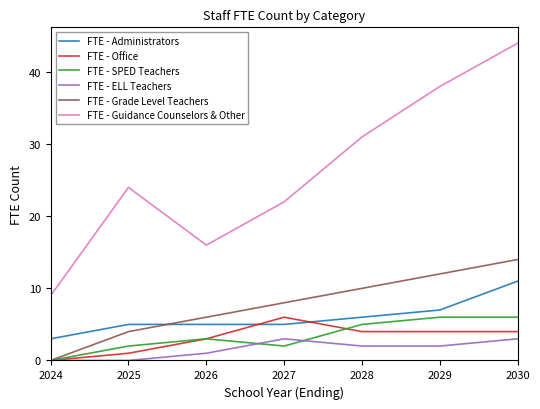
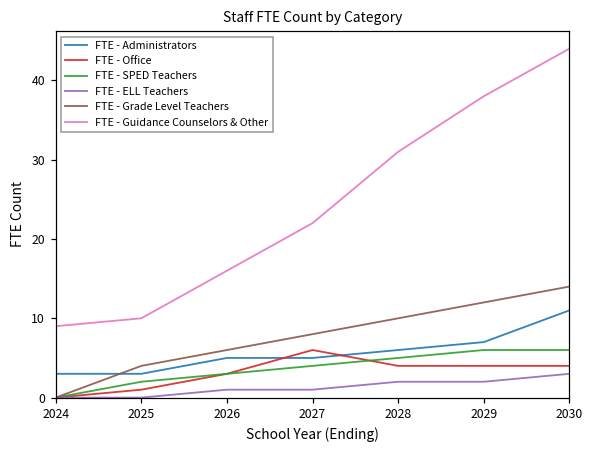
  {
    "FTE - Administrators": {
      "2024": 3,
-     "2025": 5,
+     "2025": 3,
      "2026": 5,
      "2027": 5,
      "2028": 6,
      "2029": 7,
      "2030": 11
    },
    "FTE - Office": {
      "2025": 1,
      "2027": 6,
      "2028": 4,
      "2029": 4,
      "2030": 4
    },
    "FTE - SPED Teachers": {
      "2025": 2,
-     "2027": 2,
+     "2027": 4,
      "2028": 5,
      "2029": 6,
      "2030": 6
    },
    "FTE - ELL Teachers": {
      "2025": 0,
      "2026": 1,
-     "2027": 3,
+     "2027": 1,
      "2028": 2,
      "2029": 2,
      "2030": 3
    },
    "FTE - Grade Level Teachers": {
      "2025": 4,
      "2026": 6,
      "2027": 8,
      "2028": 10,
      "2029": 12,
      "2030": 14
    },
    "FTE - Guidance Counselors & Other": {
      "2024": 9,
-     "2025": 24,
+     "2025": 10,
      "2026": 16,
      "2027": 22,
      "2028": 31,
      "2029": 38,
      "2030": 44
    }
  }
